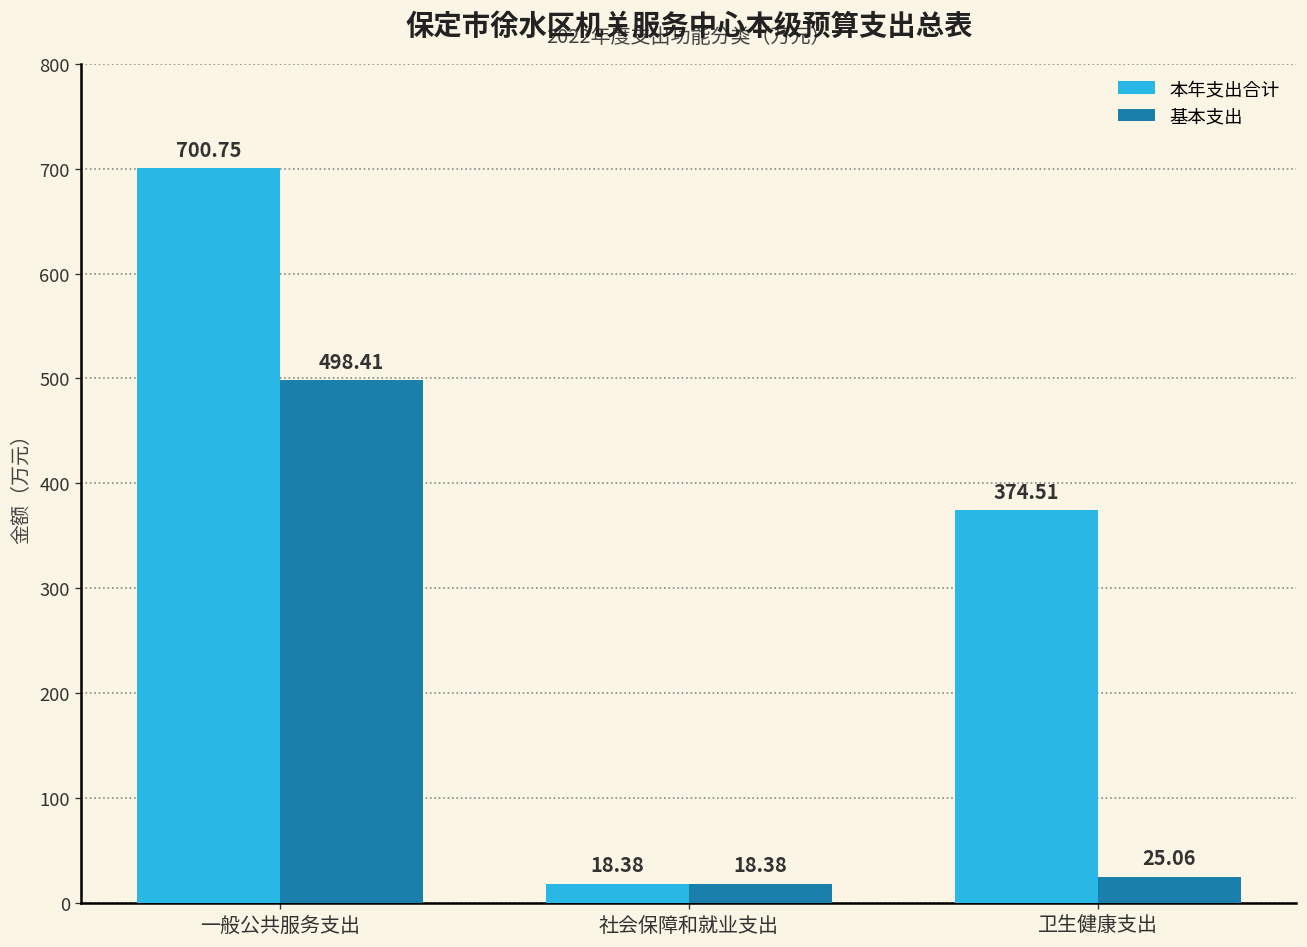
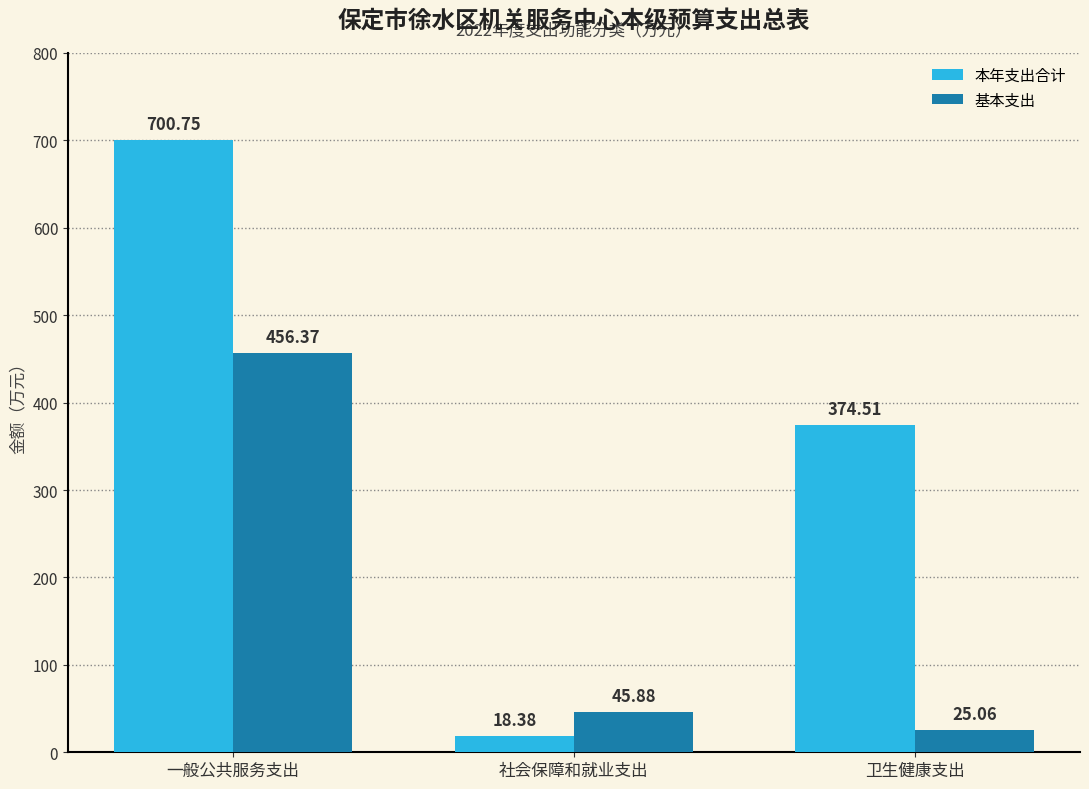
  {
    "本年支出合计": {
      "一般公共服务支出": 700.75,
      "社会保障和就业支出": 18.38,
      "卫生健康支出": 374.51
    },
    "基本支出": {
-     "一般公共服务支出": 498.41,
-     "社会保障和就业支出": 18.38,
+     "一般公共服务支出": 456.37,
+     "社会保障和就业支出": 45.88,
      "卫生健康支出": 25.06
    }
  }
